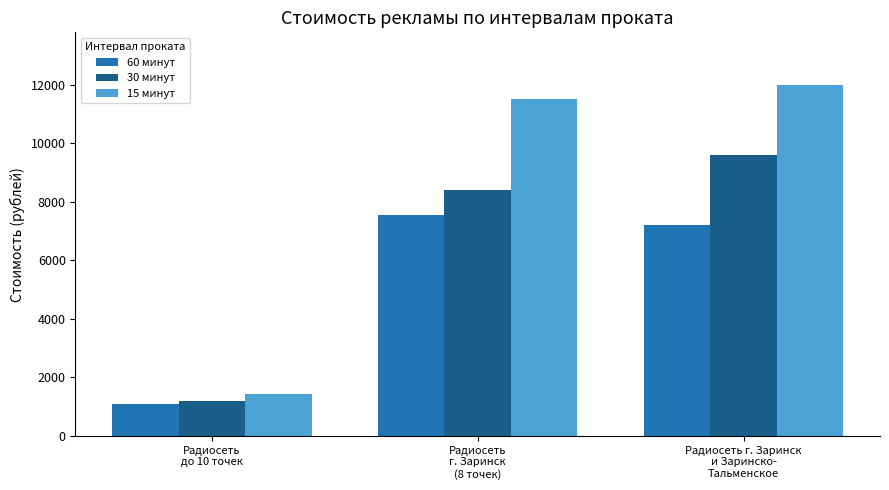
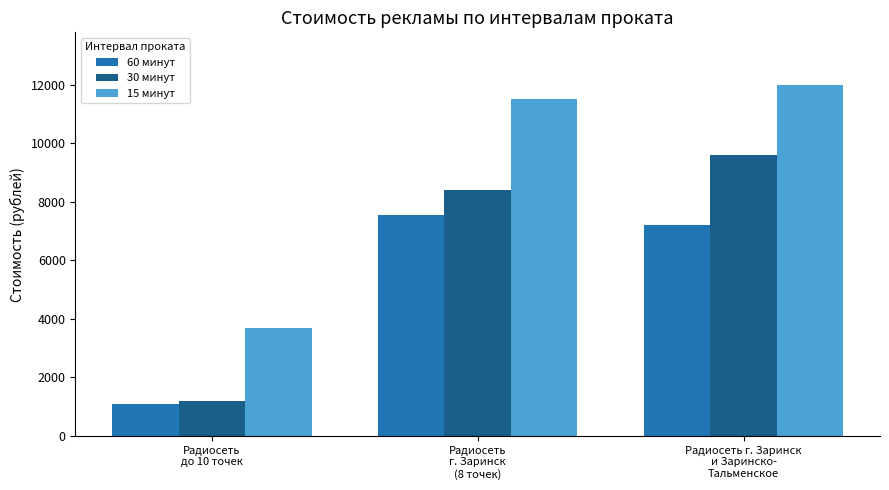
  {
    "15 минут": {
-     "Радиосеть до 10 точек": 1400,
+     "Радиосеть до 10 точек": 3700,
      "Радиосеть г. Заринск (8 точек)": 11500,
      "Радиосеть г. Заринск и Заринско- Тальменское": 12000
    }
  }
